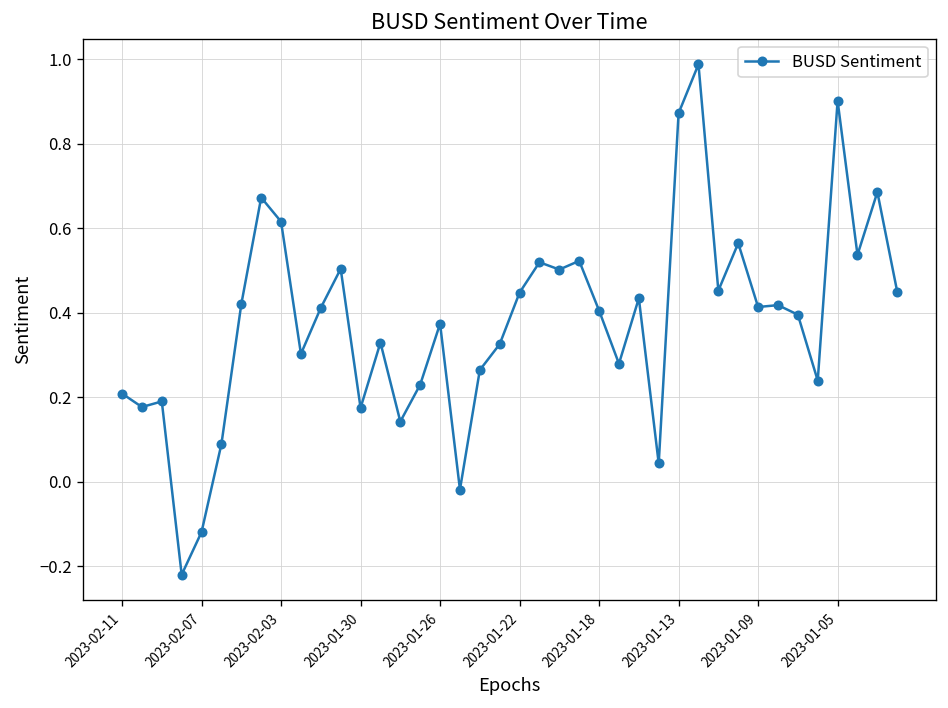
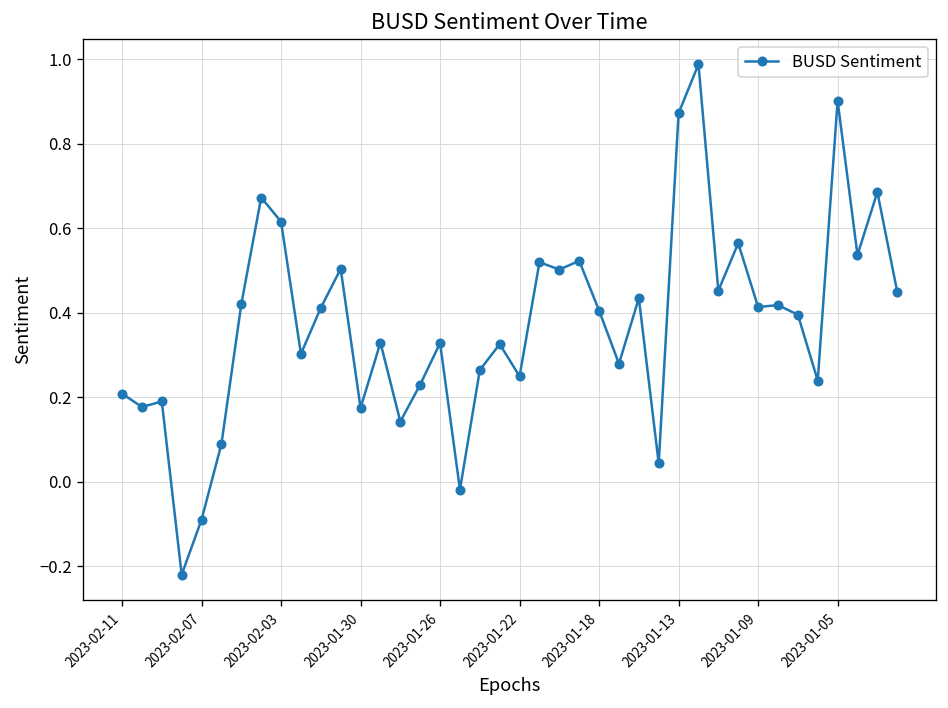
  {
    "2023-02-11": 0.21,
-   "2023-02-07": -0.12,
+   "2023-02-07": -0.09,
    "2023-02-03": 0.62,
    "2023-01-30": 0.17,
-   "2023-01-26": 0.37,
-   "2023-01-22": 0.45,
+   "2023-01-26": 0.33,
+   "2023-01-22": 0.25,
    "2023-01-18": 0.41,
    "2023-01-13": 0.87,
    "2023-01-09": 0.41,
    "2023-01-05": 0.90
  }
